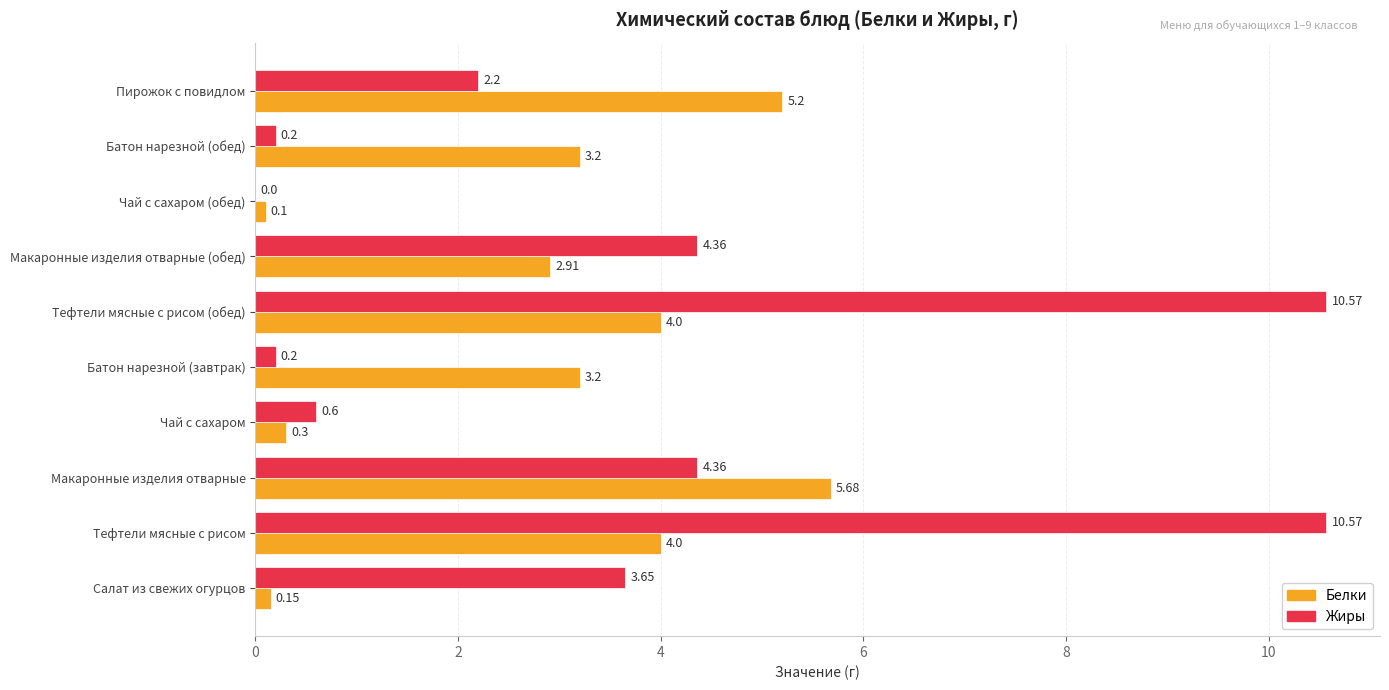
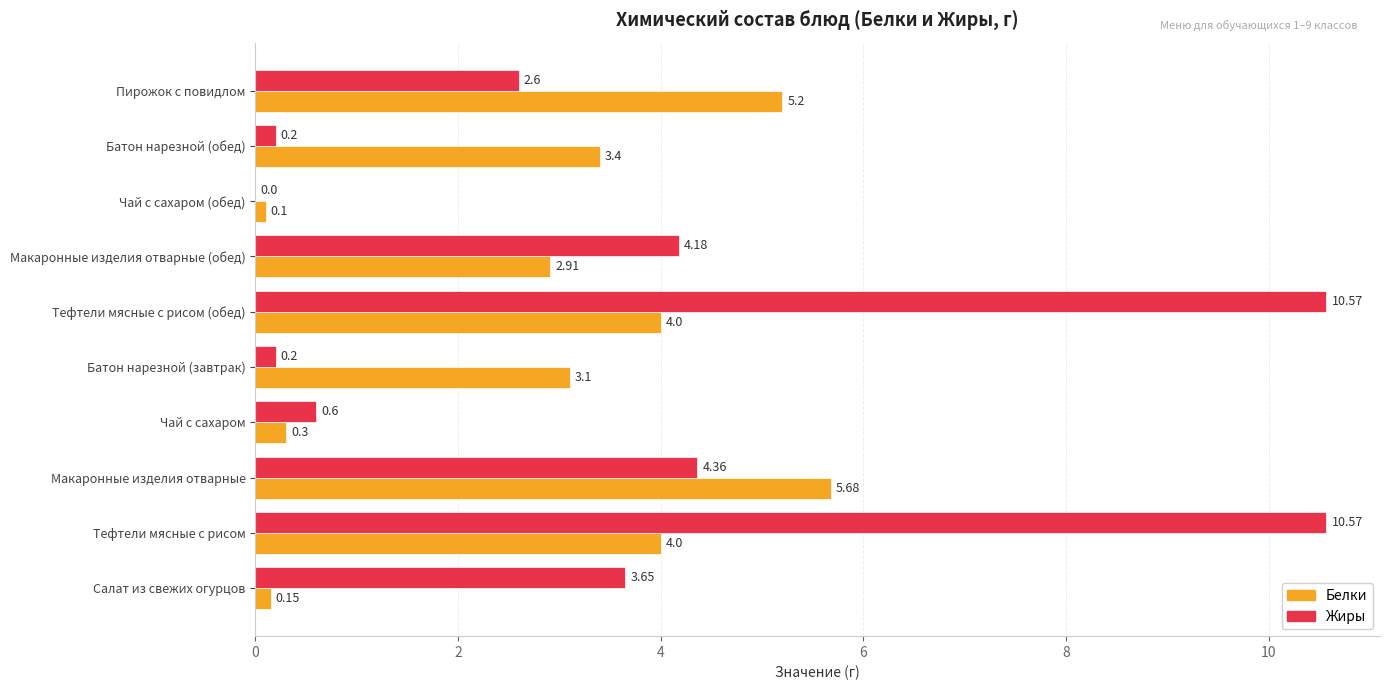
  {
    "Белки": {
      "Пирожок с повидлом": 5.2,
-     "Батон нарезной (обед)": 3.2,
+     "Батон нарезной (обед)": 3.4,
      "Чай с сахаром (обед)": 0.1,
      "Макаронные изделия отварные (обед)": 2.91,
      "Тефтели мясные с рисом (обед)": 4.0,
-     "Батон нарезной (завтрак)": 3.2,
+     "Батон нарезной (завтрак)": 3.1,
      "Чай с сахаром": 0.3,
      "Макаронные изделия отварные": 5.68,
      "Тефтели мясные с рисом": 4.0,
      "Салат из свежих огурцов": 0.15
    },
    "Жиры": {
-     "Пирожок с повидлом": 2.2,
+     "Пирожок с повидлом": 2.6,
      "Батон нарезной (обед)": 0.2,
      "Чай с сахаром (обед)": 0.0,
-     "Макаронные изделия отварные (обед)": 4.36,
+     "Макаронные изделия отварные (обед)": 4.18,
      "Тефтели мясные с рисом (обед)": 10.57,
      "Батон нарезной (завтрак)": 0.2,
      "Чай с сахаром": 0.6,
      "Макаронные изделия отварные": 4.36,
      "Тефтели мясные с рисом": 10.57,
      "Салат из свежих огурцов": 3.65
    }
  }
